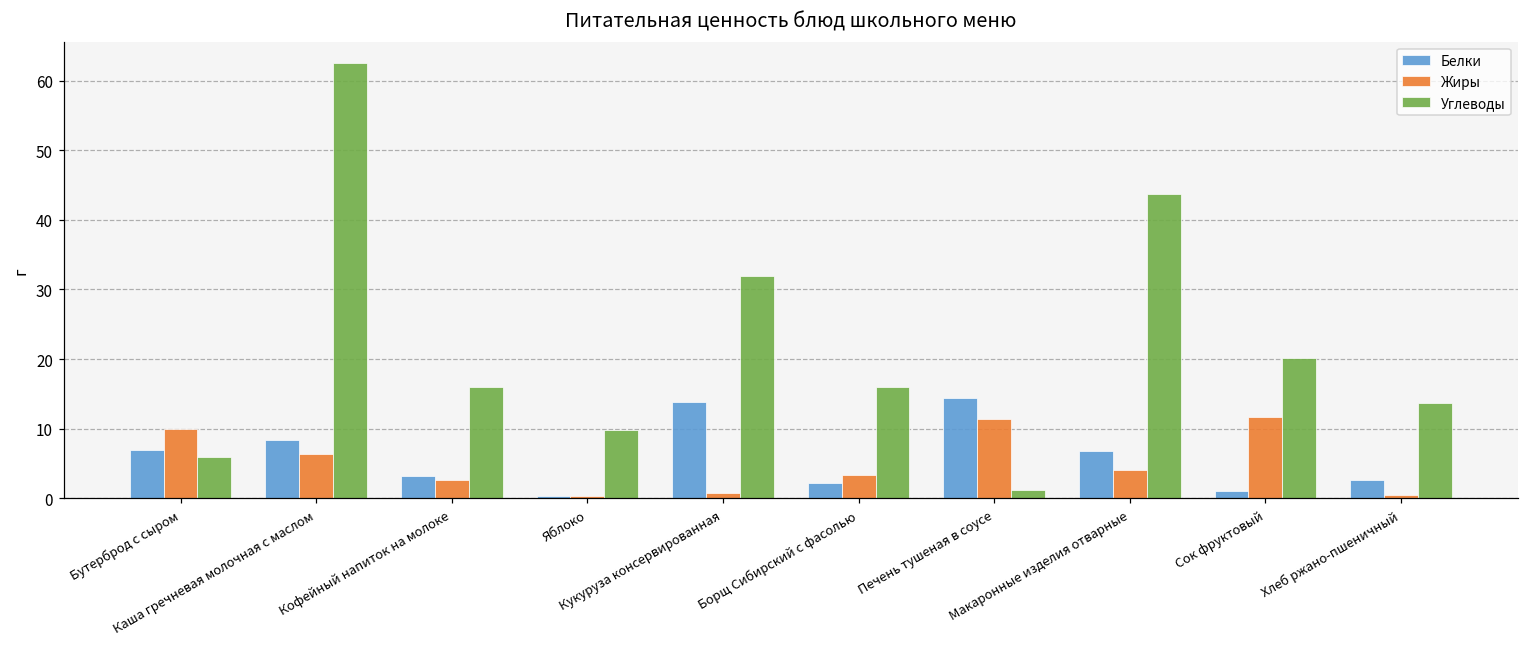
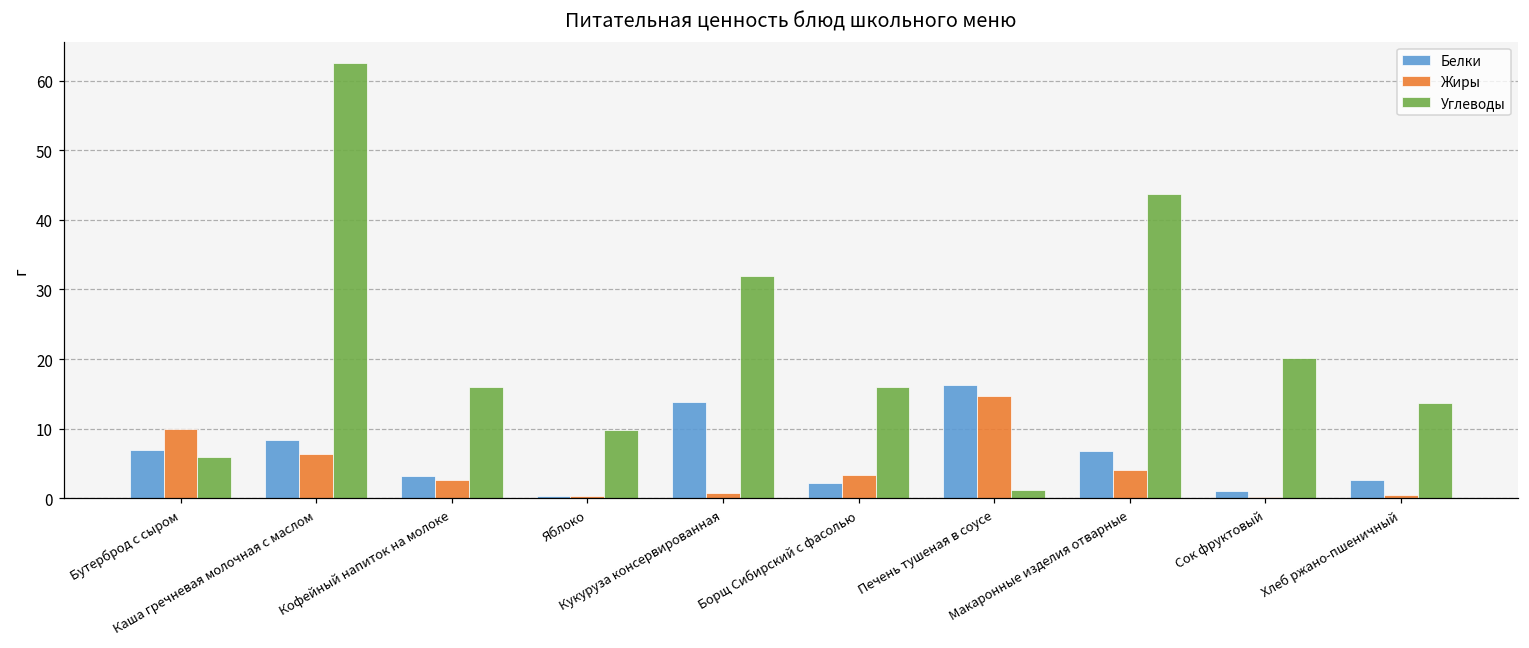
  {
    "Белки": {
      "Бутерброд с сыром": 7,
      "Каша гречневая молочная с маслом": 8,
      "Кофейный напиток на молоке": 3,
      "Яблоко": 0,
      "Кукуруза консервированная": 14,
      "Борщ Сибирский с фасолью": 2,
-     "Печень тушеная в соусе": 14,
+     "Печень тушеная в соусе": 16,
      "Макаронные изделия отварные": 7,
      "Сок фруктовый": 1,
      "Хлеб ржано-пшеничный": 3
    },
    "Жиры": {
      "Бутерброд с сыром": 10,
      "Каша гречневая молочная с маслом": 6,
      "Кофейный напиток на молоке": 3,
      "Яблоко": 0,
      "Кукуруза консервированная": 1,
      "Борщ Сибирский с фасолью": 3,
-     "Печень тушеная в соусе": 11,
+     "Печень тушеная в соусе": 15,
      "Макаронные изделия отварные": 4,
-     "Сок фруктовый": 12,
+     "Сок фруктовый": 0,
      "Хлеб ржано-пшеничный": 0
    },
    "Углеводы": {
      "Бутерброд с сыром": 6,
      "Каша гречневая молочная с маслом": 62,
      "Кофейный напиток на молоке": 16,
      "Яблоко": 10,
      "Кукуруза консервированная": 32,
      "Борщ Сибирский с фасолью": 16,
      "Печень тушеная в соусе": 1,
      "Макаронные изделия отварные": 44,
      "Сок фруктовый": 20,
      "Хлеб ржано-пшеничный": 14
    }
  }
